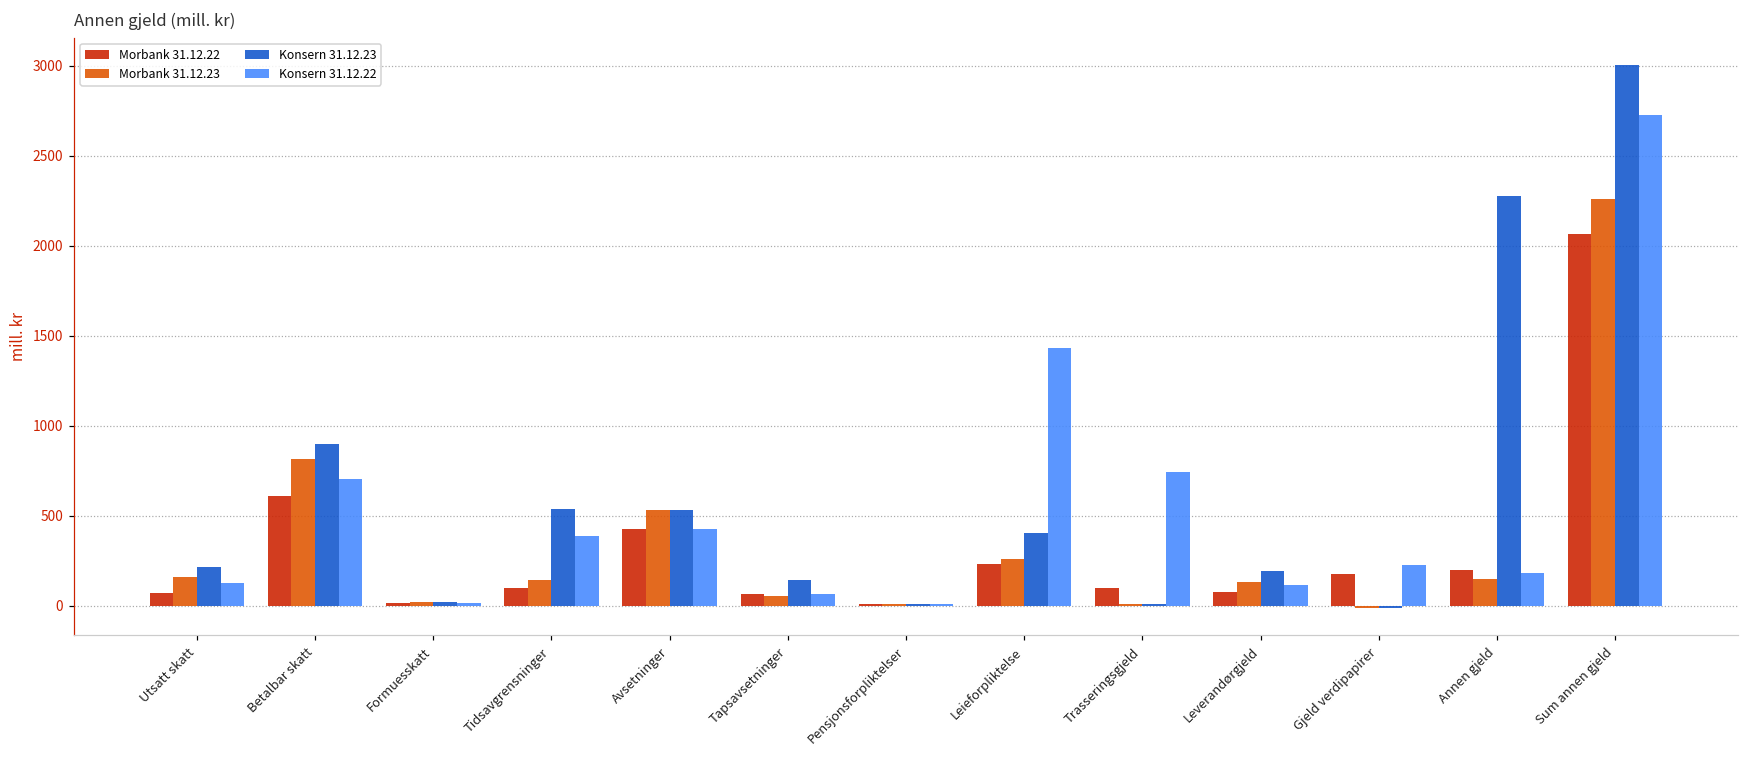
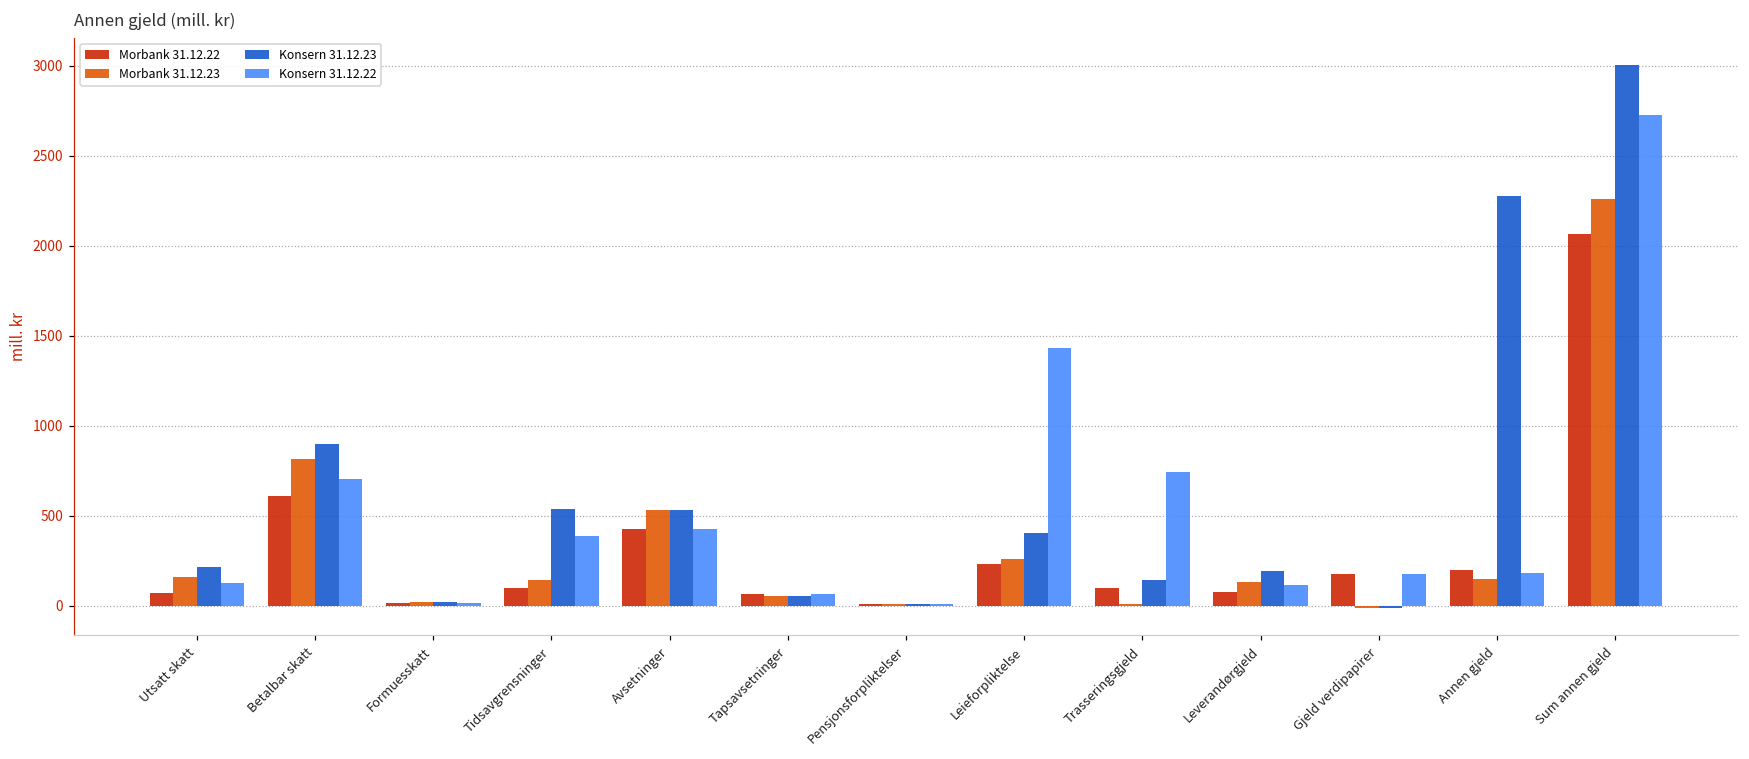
  {
    "Konsern 31.12.23": {
      "Utsatt skatt": 220,
      "Betalbar skatt": 900,
      "Formuesskatt": 20,
      "Tidsavgrensninger": 540,
      "Avsetninger": 530,
-     "Tapsavsetninger": 140,
+     "Tapsavsetninger": 50,
      "Leieforpliktelse": 400,
-     "Trasseringsgjeld": 10,
+     "Trasseringsgjeld": 140,
      "Leverandørgjeld": 190,
      "Annen gjeld": 2280,
      "Sum annen gjeld": 3010
    },
    "Konsern 31.12.22": {
      "Utsatt skatt": 130,
      "Betalbar skatt": 710,
      "Tidsavgrensninger": 390,
      "Avsetninger": 430,
      "Tapsavsetninger": 70,
      "Leieforpliktelse": 1430,
      "Trasseringsgjeld": 750,
      "Leverandørgjeld": 120,
-     "Gjeld verdipapirer": 230,
+     "Gjeld verdipapirer": 180,
      "Annen gjeld": 180,
      "Sum annen gjeld": 2730
    }
  }
